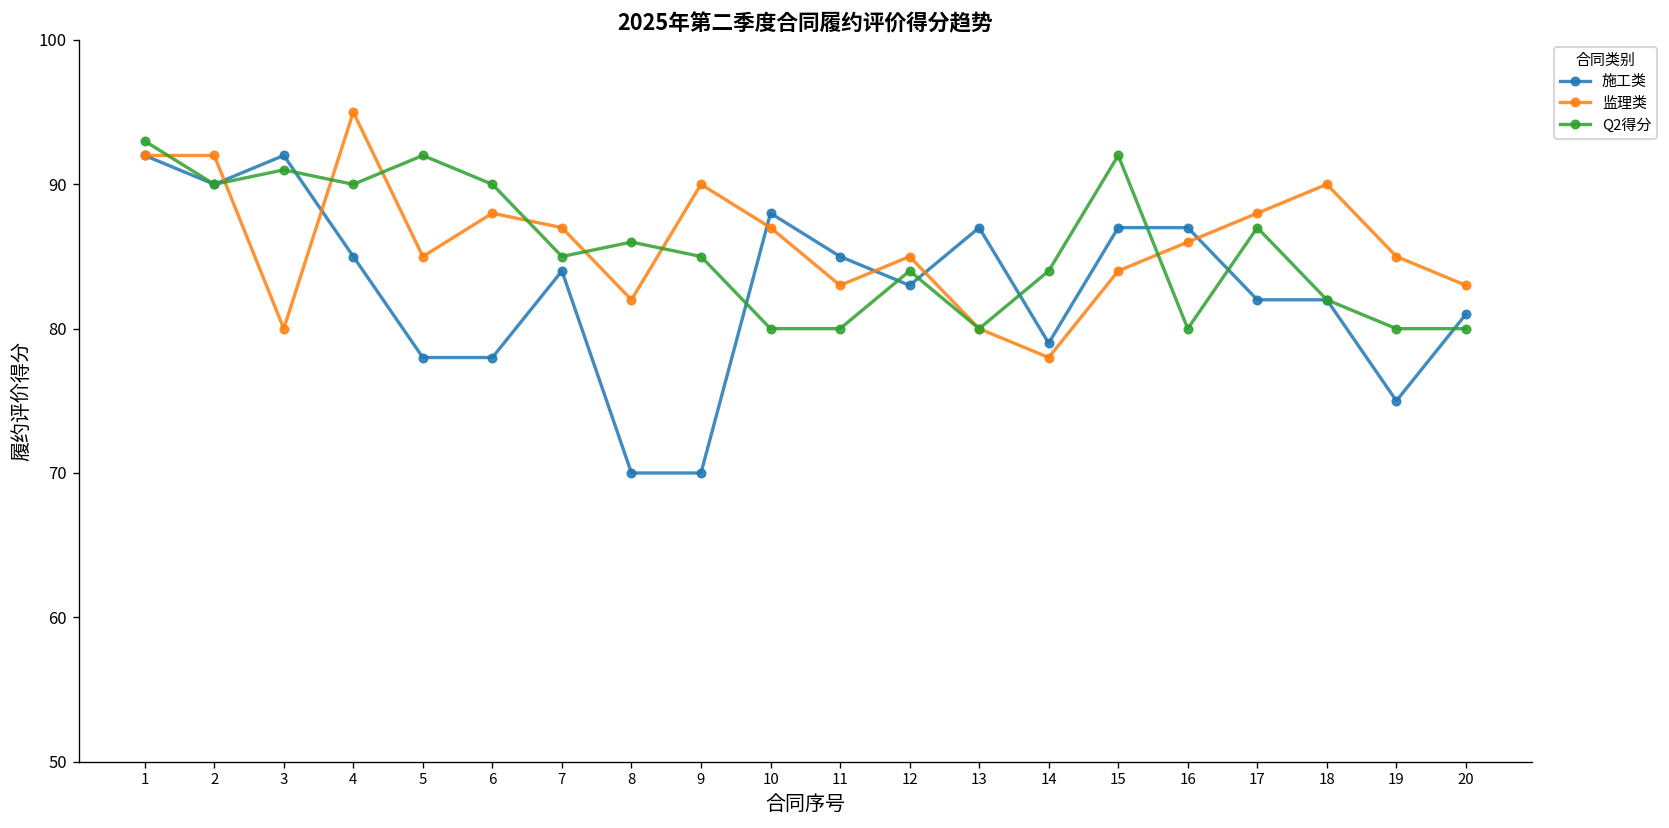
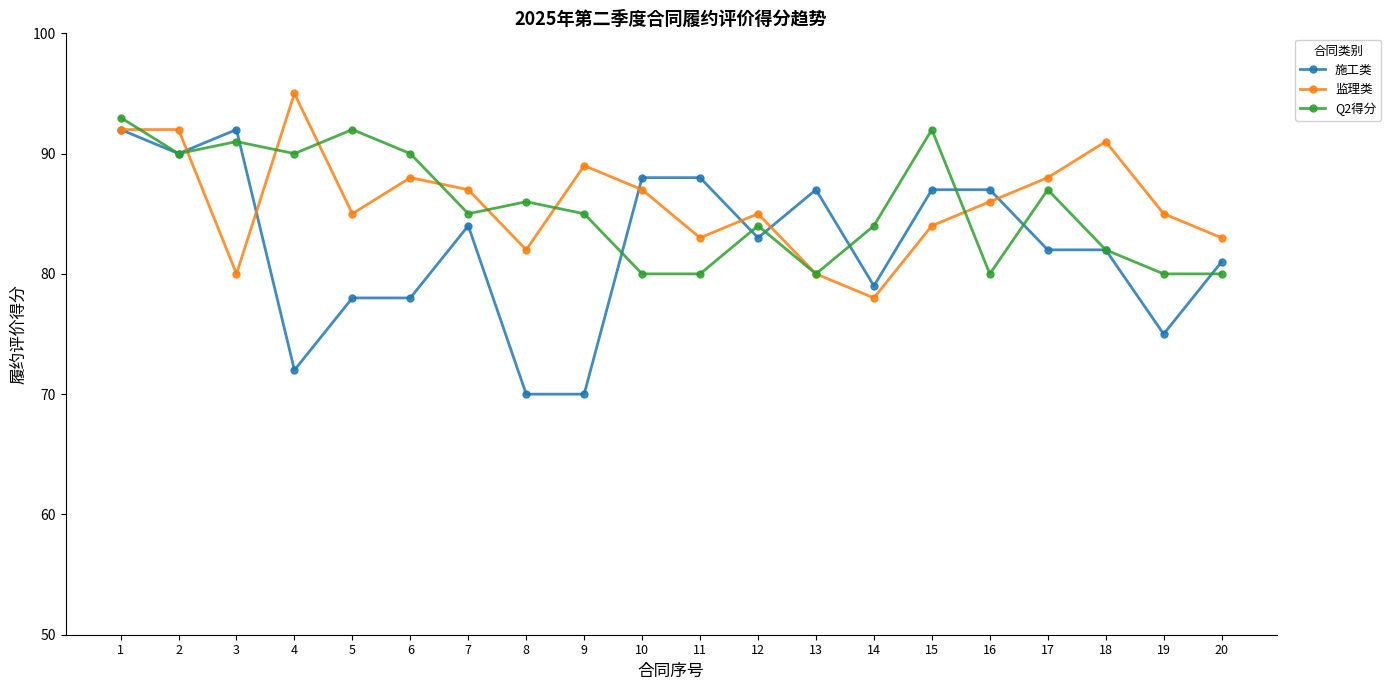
  {
    "施工类": {
      "3": 92,
-     "4": 85,
+     "4": 72,
      "5": 78,
      "6": 78,
      "7": 84,
      "8": 70,
      "9": 70,
      "10": 88,
-     "11": 85,
+     "11": 88,
      "12": 83,
      "13": 87,
      "14": 79,
      "15": 87,
      "16": 87,
      "17": 82,
      "19": 75,
      "20": 81
    },
    "监理类": {
      "2": 92,
      "3": 80,
      "4": 95,
      "5": 85,
      "6": 88,
      "7": 87,
      "8": 82,
-     "9": 90,
+     "9": 89,
      "10": 87,
      "11": 83,
      "12": 85,
      "14": 78,
      "15": 84,
      "16": 86,
      "17": 88,
-     "18": 90,
+     "18": 91,
      "19": 85,
      "20": 83
    },
    "Q2得分": {
      "1": 93,
      "3": 91,
      "4": 90,
      "5": 92,
      "6": 90,
      "7": 85,
      "8": 86,
      "9": 85,
      "10": 80,
      "11": 80,
      "12": 84,
      "14": 84,
      "15": 92,
      "16": 80,
      "17": 87,
      "19": 80,
      "20": 80
    }
  }
